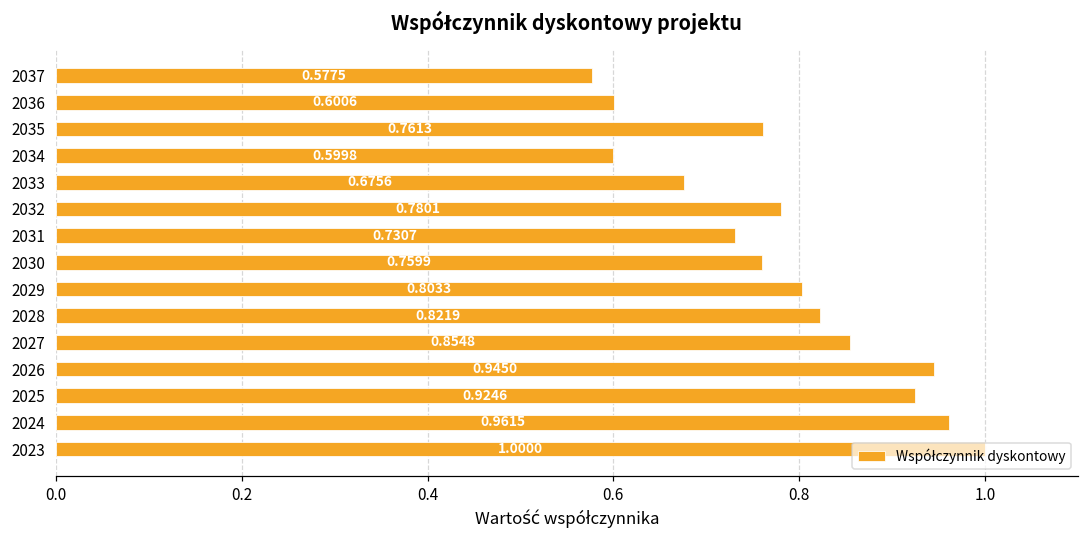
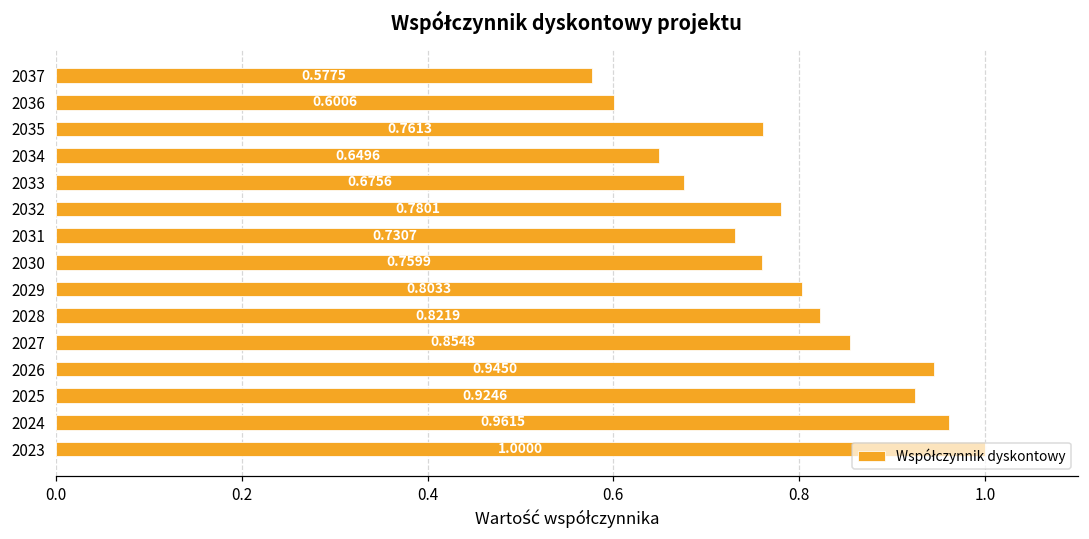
  {
    "2037": 0.5775,
    "2036": 0.6006,
    "2035": 0.7613,
-   "2034": 0.5998,
+   "2034": 0.6496,
    "2033": 0.6756,
    "2032": 0.7801,
    "2031": 0.7307,
    "2030": 0.7599,
    "2029": 0.8033,
    "2028": 0.8219,
    "2027": 0.8548,
    "2026": 0.9450,
    "2025": 0.9246,
    "2024": 0.9615
  }
